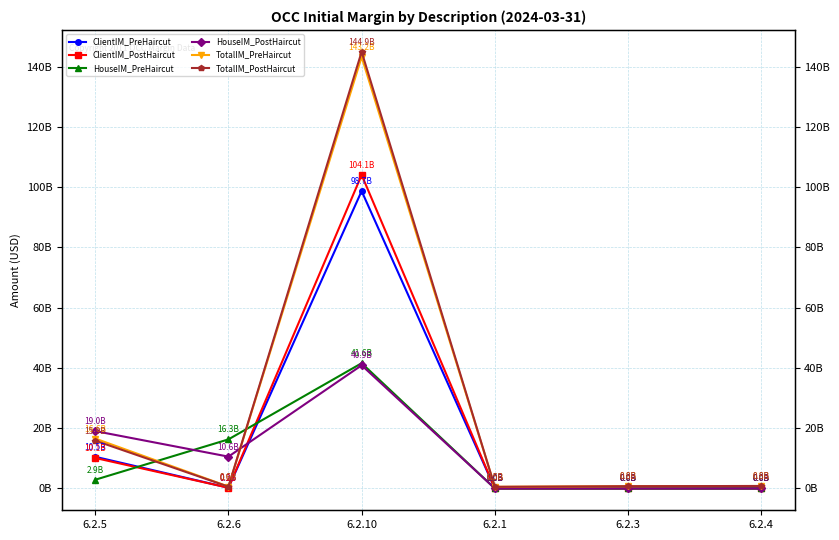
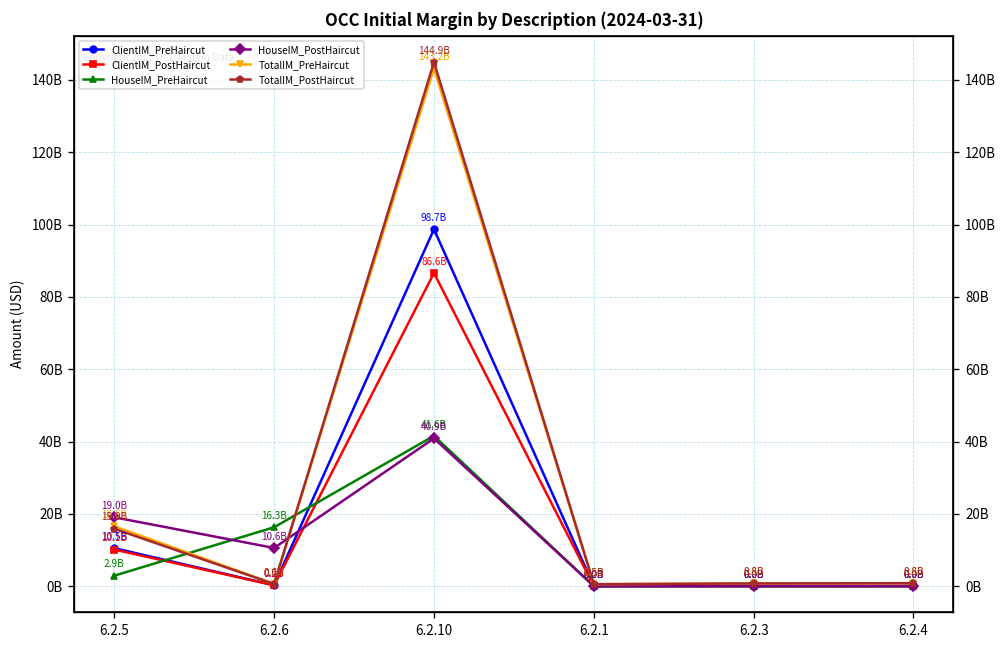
  {
    "ClientIM_PreHaircut": {
      "6.2.10": "98.7B"
    },
    "ClientIM_PostHaircut": {
-     "6.2.10": "104.1B"
+     "6.2.10": "86.6B"
    },
    "HouseIM_PreHaircut": {
      "6.2.5": "2.9B",
      "6.2.6": "16.3B"
    },
    "HouseIM_PostHaircut": {
      "6.2.6": "10.6B"
    }
  }
